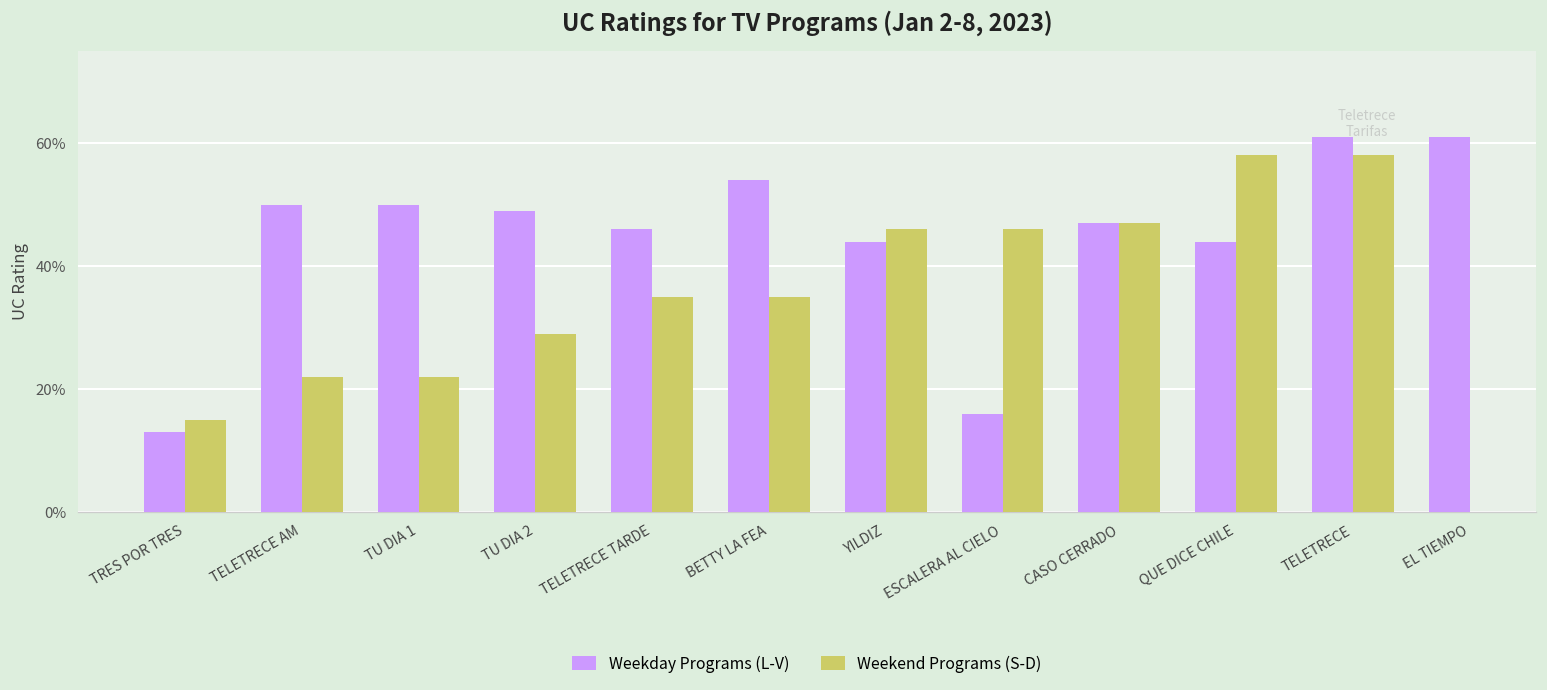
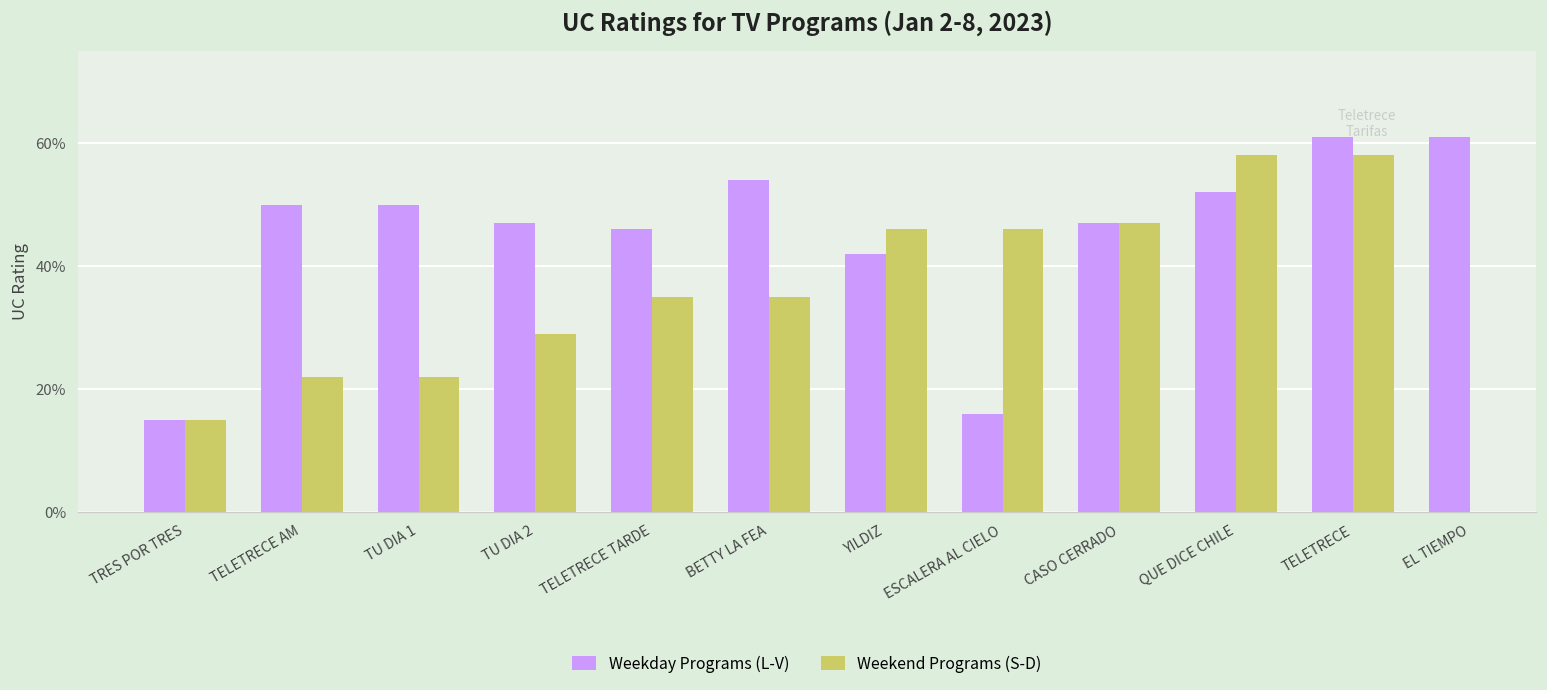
  {
    "Weekday Programs (L-V)": {
-     "TRES POR TRES": "13%",
+     "TRES POR TRES": "15%",
      "TELETRECE AM": "50%",
      "TU DIA 1": "50%",
-     "TU DIA 2": "49%",
+     "TU DIA 2": "47%",
      "TELETRECE TARDE": "46%",
      "BETTY LA FEA": "54%",
-     "YILDIZ": "44%",
+     "YILDIZ": "42%",
      "ESCALERA AL CIELO": "16%",
      "CASO CERRADO": "47%",
-     "QUE DICE CHILE": "44%",
+     "QUE DICE CHILE": "52%",
      "TELETRECE": "61%",
      "EL TIEMPO": "61%"
    }
  }
